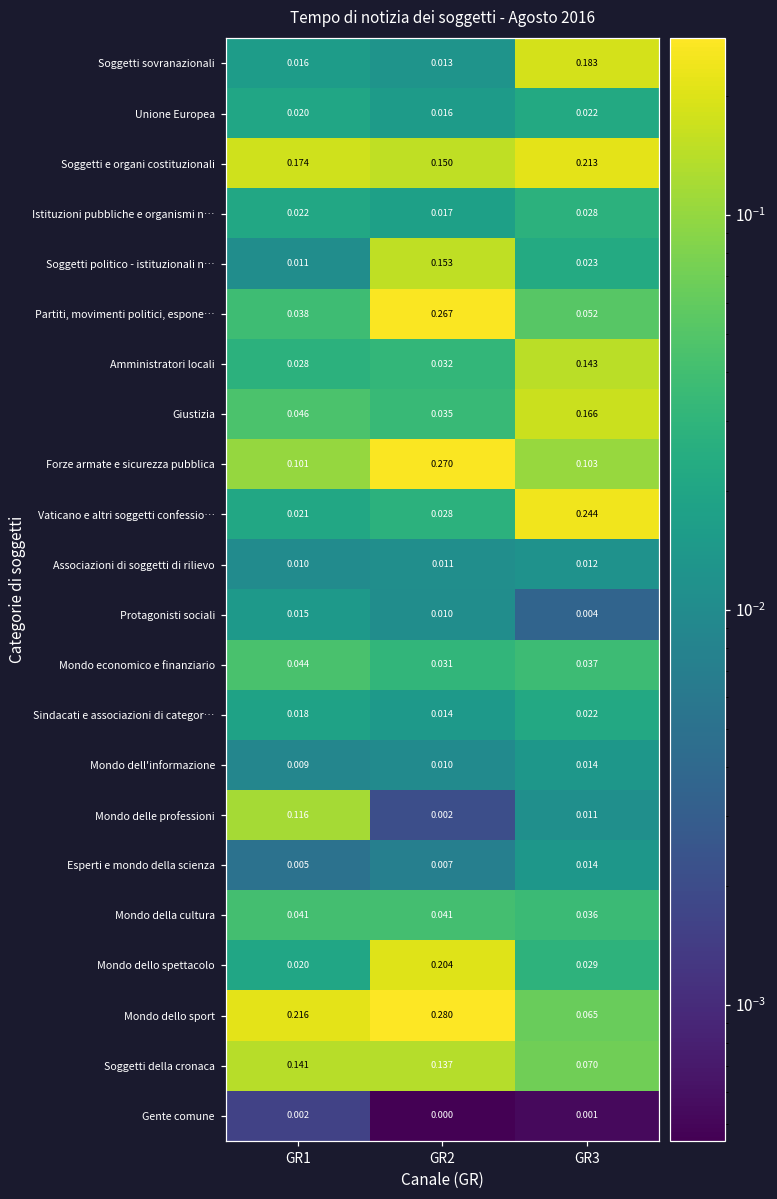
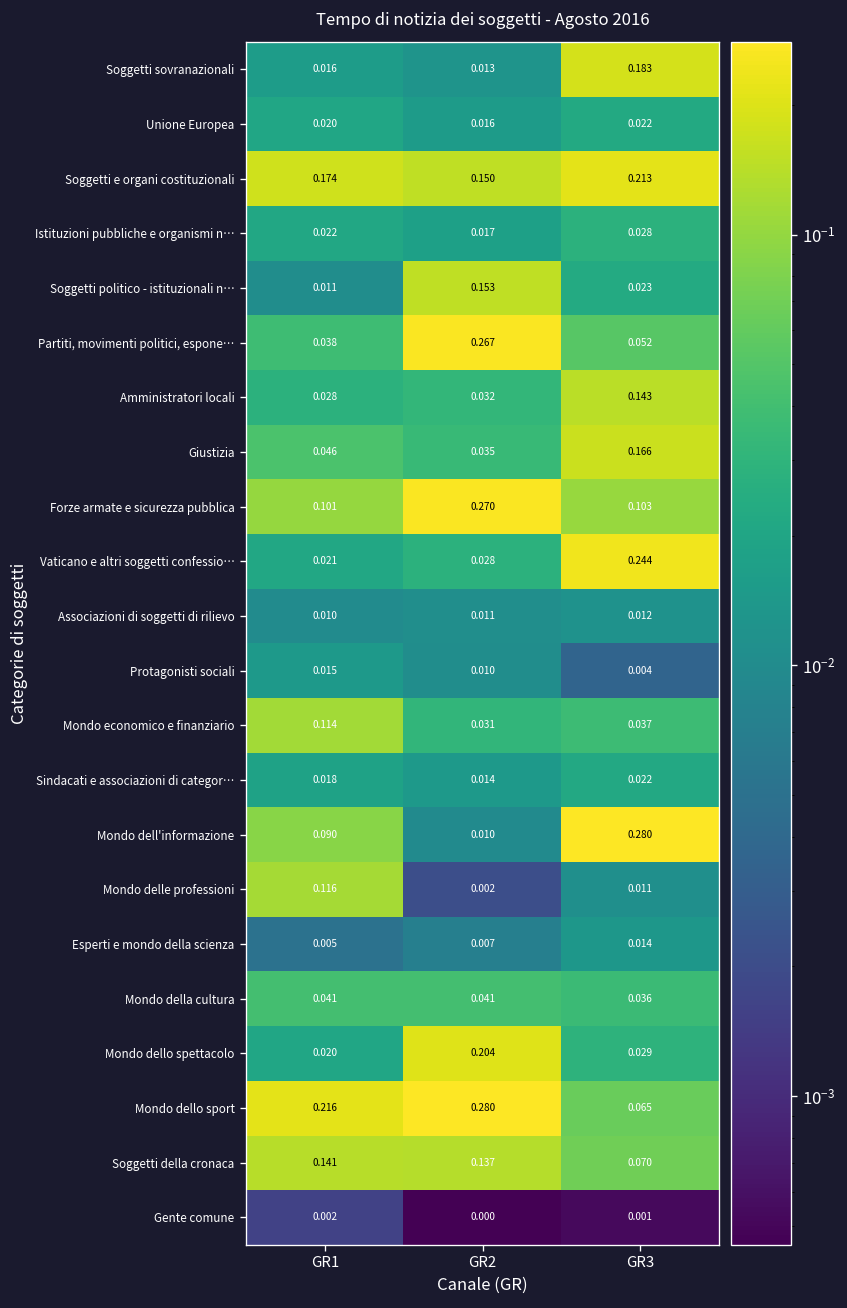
  {
    "Soggetti sovranazionali": {
      "GR1": 0.016,
      "GR2": 0.013,
      "GR3": 0.183
    },
    "Unione Europea": {
      "GR1": 0.020,
      "GR2": 0.016,
      "GR3": 0.022
    },
    "Soggetti e organi costituzionali": {
      "GR1": 0.174,
      "GR2": 0.150,
      "GR3": 0.213
    },
    "Istituzioni pubbliche e organismi n…": {
      "GR1": 0.022,
      "GR2": 0.017,
      "GR3": 0.028
    },
    "Soggetti politico - istituzionali n…": {
      "GR1": 0.011,
      "GR2": 0.153,
      "GR3": 0.023
    },
    "Partiti, movimenti politici, espone…": {
      "GR1": 0.038,
      "GR2": 0.267,
      "GR3": 0.052
    },
    "Amministratori locali": {
      "GR1": 0.028,
      "GR2": 0.032,
      "GR3": 0.143
    },
    "Giustizia": {
      "GR1": 0.046,
      "GR2": 0.035,
      "GR3": 0.166
    },
    "Forze armate e sicurezza pubblica": {
      "GR1": 0.101,
      "GR2": 0.270,
      "GR3": 0.103
    },
    "Vaticano e altri soggetti confessio…": {
      "GR1": 0.021,
      "GR2": 0.028,
      "GR3": 0.244
    },
    "Associazioni di soggetti di rilievo": {
      "GR1": 0.010,
      "GR2": 0.011,
      "GR3": 0.012
    },
    "Protagonisti sociali": {
      "GR1": 0.015,
      "GR2": 0.010,
      "GR3": 0.004
    },
    "Mondo economico e finanziario": {
-     "GR1": 0.044,
+     "GR1": 0.114,
      "GR2": 0.031,
      "GR3": 0.037
    },
    "Sindacati e associazioni di categor…": {
      "GR1": 0.018,
      "GR2": 0.014,
      "GR3": 0.022
    },
    "Mondo dell'informazione": {
-     "GR1": 0.009,
+     "GR1": 0.090,
      "GR2": 0.010,
-     "GR3": 0.014
+     "GR3": 0.280
    },
    "Mondo delle professioni": {
      "GR1": 0.116,
      "GR2": 0.002,
      "GR3": 0.011
    },
    "Esperti e mondo della scienza": {
      "GR1": 0.005,
      "GR2": 0.007,
      "GR3": 0.014
    },
    "Mondo della cultura": {
      "GR1": 0.041,
      "GR2": 0.041,
      "GR3": 0.036
    },
    "Mondo dello spettacolo": {
      "GR1": 0.020,
      "GR2": 0.204,
      "GR3": 0.029
    },
    "Mondo dello sport": {
      "GR1": 0.216,
      "GR2": 0.280,
      "GR3": 0.065
    },
    "Soggetti della cronaca": {
      "GR1": 0.141,
      "GR2": 0.137,
      "GR3": 0.070
    },
    "Gente comune": {
      "GR1": 0.002,
      "GR2": 0.000,
      "GR3": 0.001
    }
  }
